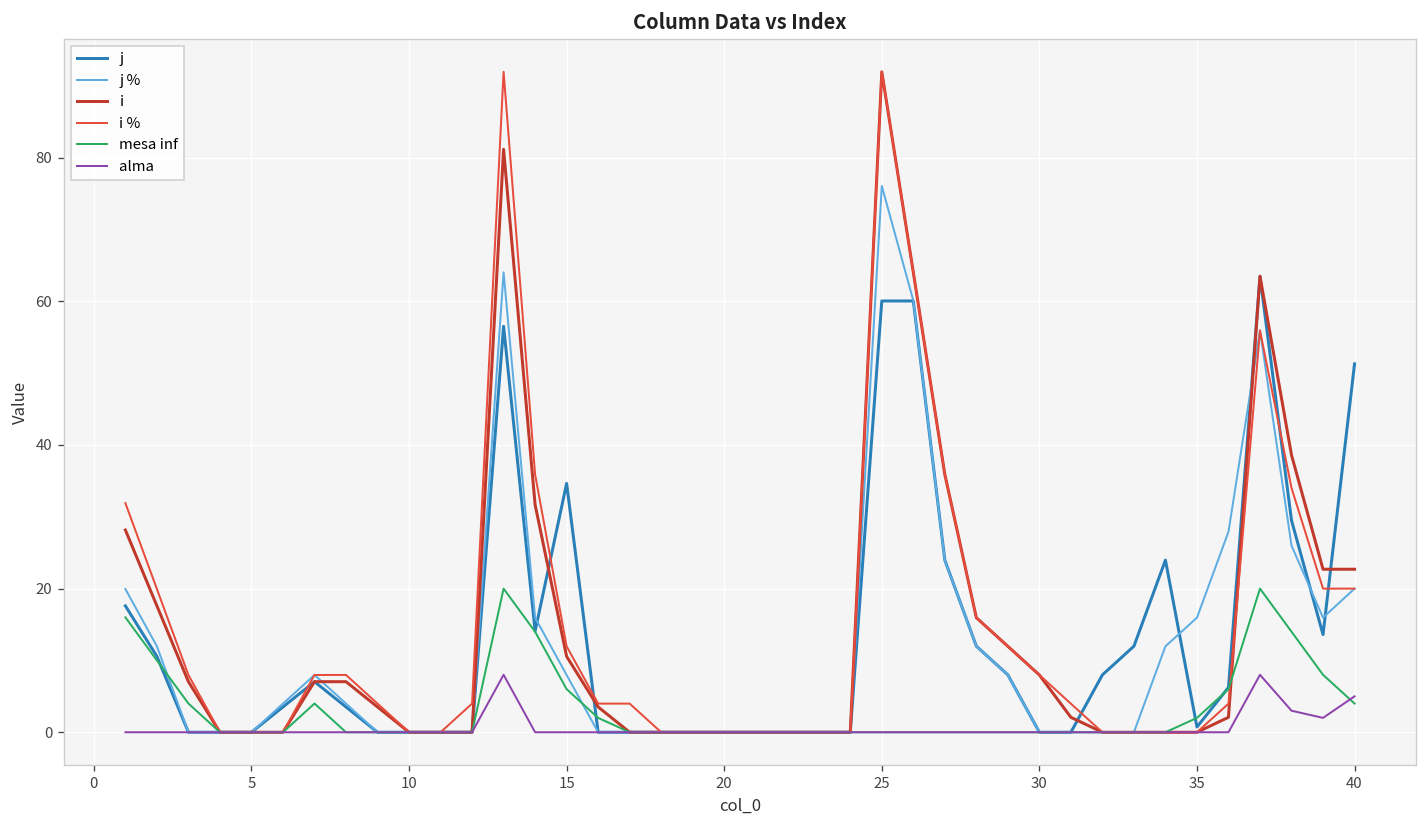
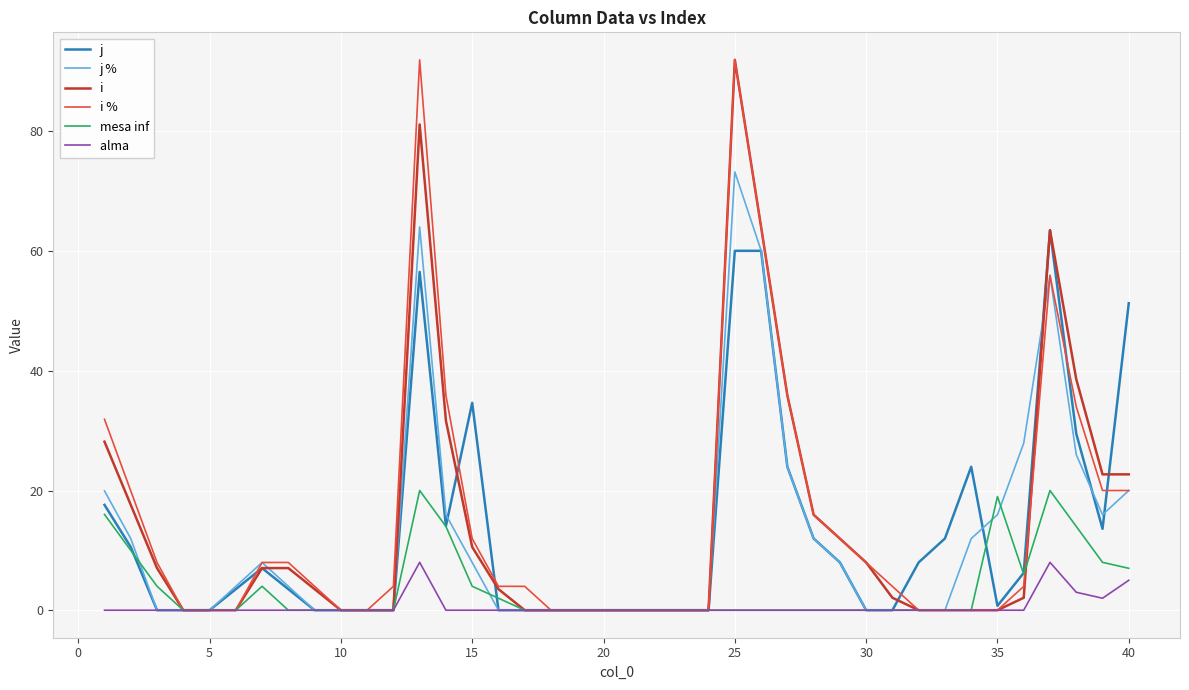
  {
    "j": {
      "15": 35,
      "25": 60,
      "35": 1,
      "40": 51
    },
    "j %": {
      "15": 8,
-     "25": 76,
+     "25": 73,
      "35": 16
    },
    "mesa inf": {
-     "15": 6,
-     "35": 2,
-     "40": 4
+     "15": 4,
+     "35": 19,
+     "40": 7
    },
    "alma": {
      "15": 0,
      "40": 5
    }
  }
